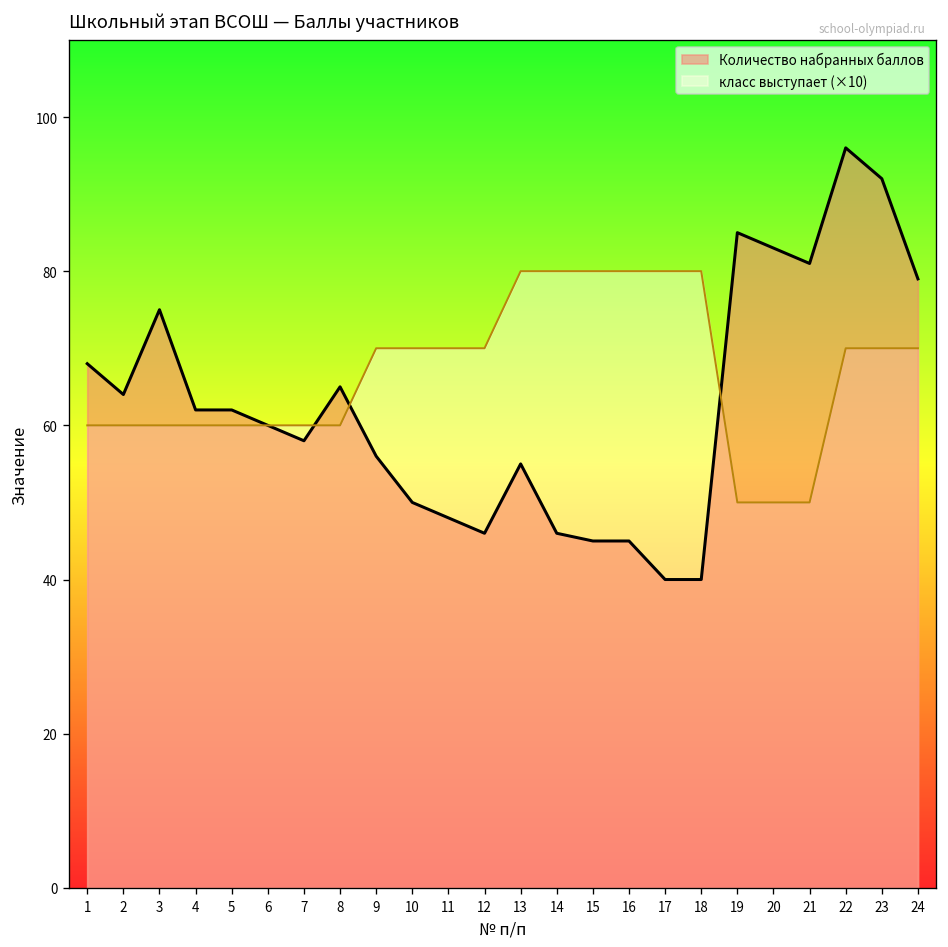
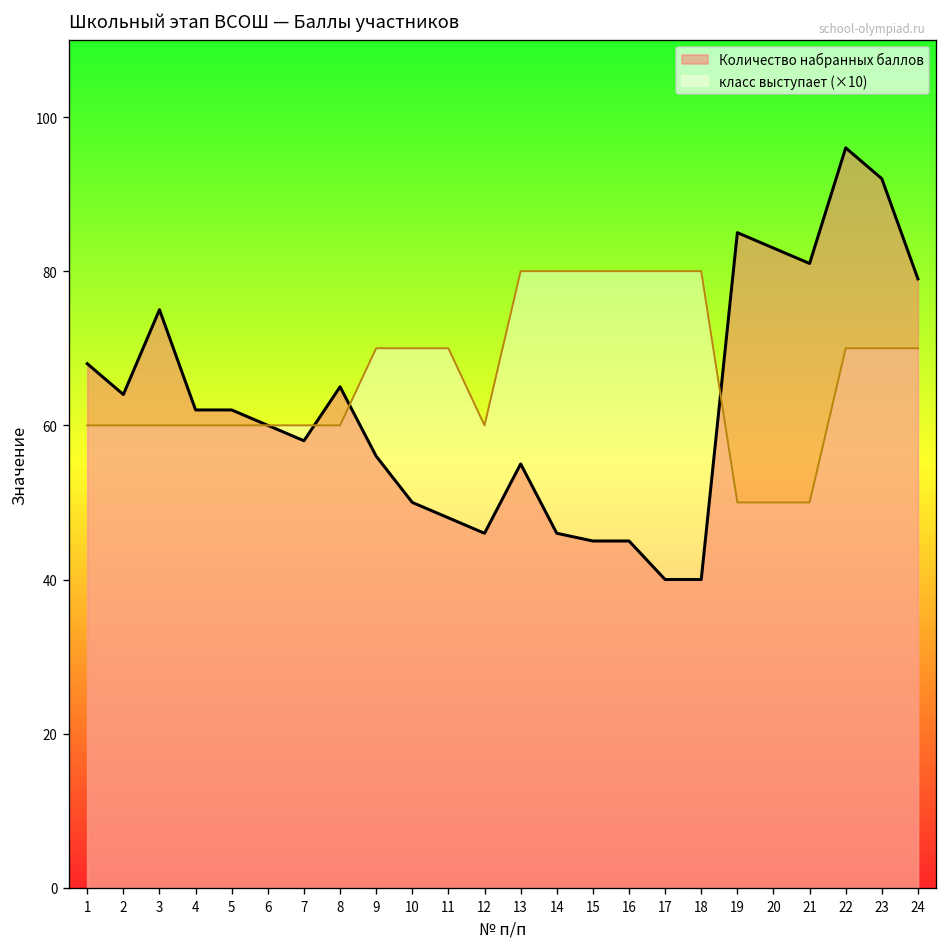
  {
    "Количество набранных баллов": {
      "1": 68,
      "2": 64,
      "3": 75,
      "4": 62,
      "5": 62,
      "7": 58,
      "8": 65,
      "9": 56,
      "10": 50,
      "11": 48,
      "12": 46,
      "13": 55,
      "14": 46,
      "15": 45,
      "16": 45,
      "17": 40,
      "18": 40,
      "19": 85,
      "20": 83,
      "21": 81,
      "22": 96,
      "23": 92,
      "24": 79
    },
    "класс выступает (×10)": {
      "1": 60,
      "2": 60,
      "3": 60,
      "4": 60,
      "5": 60,
      "7": 60,
      "8": 60,
      "9": 70,
      "10": 70,
      "11": 70,
-     "12": 70,
+     "12": 60,
      "13": 80,
      "14": 80,
      "15": 80,
      "16": 80,
      "17": 80,
      "18": 80,
      "19": 50,
      "20": 50,
      "21": 50,
      "22": 70,
      "23": 70,
      "24": 70
    }
  }
